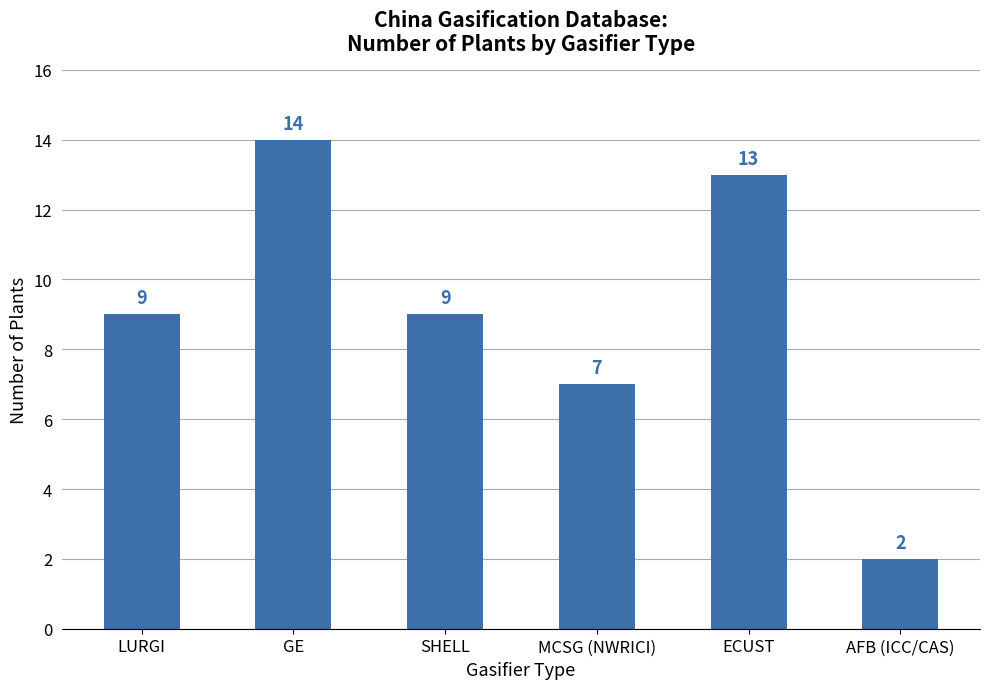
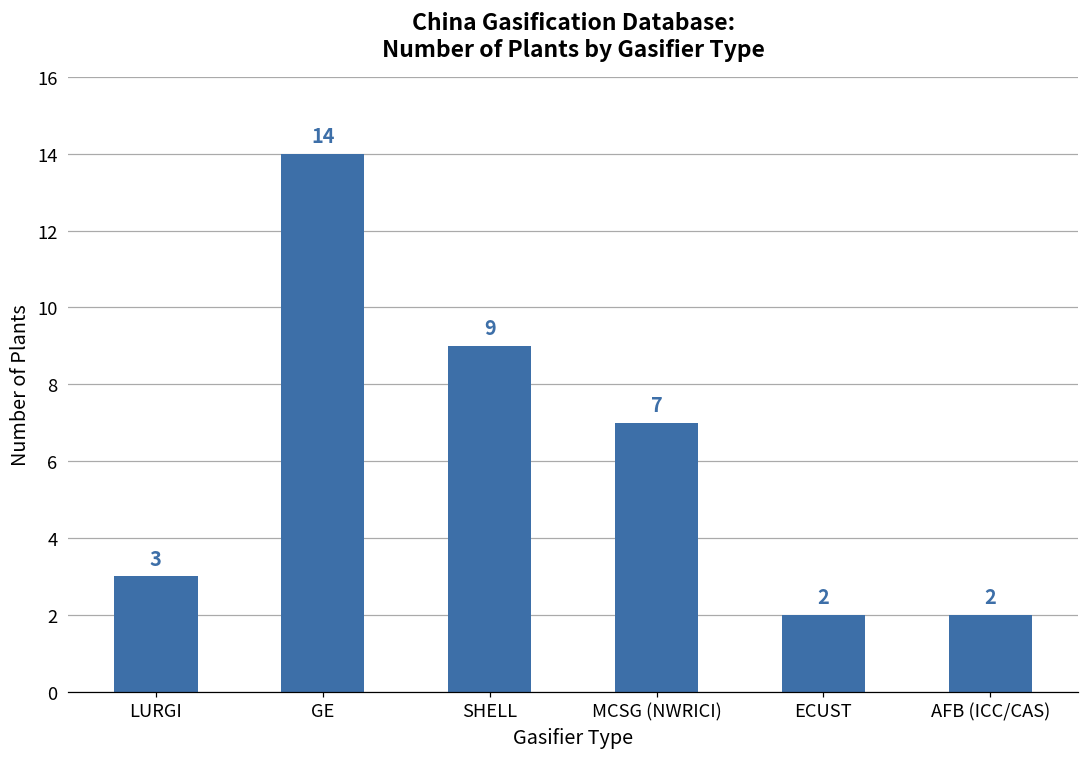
  {
-   "LURGI": 9,
+   "LURGI": 3,
    "GE": 14,
    "SHELL": 9,
    "MCSG (NWRICI)": 7,
-   "ECUST": 13,
+   "ECUST": 2,
    "AFB (ICC/CAS)": 2
  }
